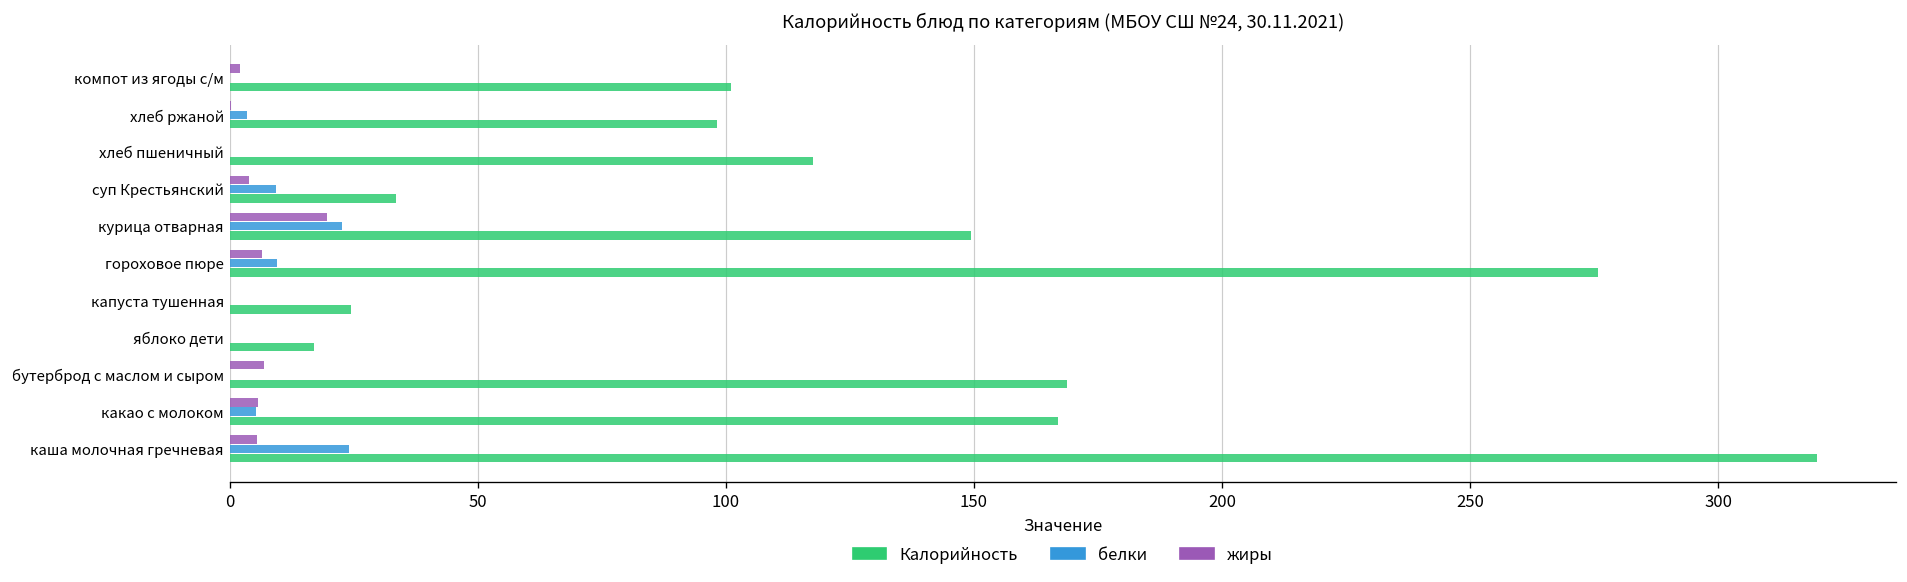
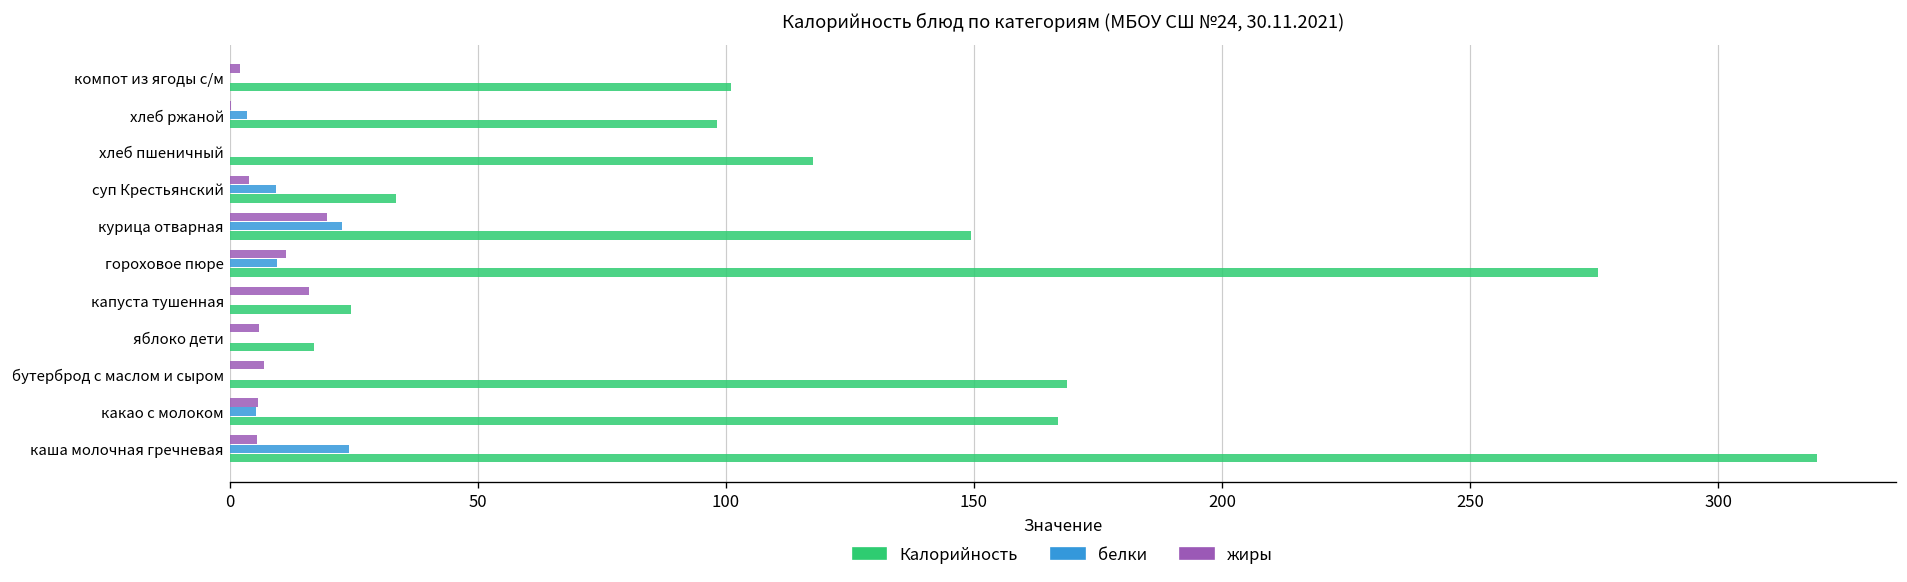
  {
    "Калорийность": {
      "компот из ягоды с/м": 101,
      "хлеб ржаной": 98,
      "хлеб пшеничный": 118,
      "суп Крестьянский": 34,
      "курица отварная": 150,
      "гороховое пюре": 276,
      "капуста тушенная": 25,
      "яблоко дети": 17,
      "бутерброд с маслом и сыром": 169,
      "какао с молоком": 167,
      "каша молочная гречневая": 320
    },
    "белки": {
      "компот из ягоды с/м": 0,
      "хлеб ржаной": 3,
      "хлеб пшеничный": 0,
      "суп Крестьянский": 9,
      "курица отварная": 23,
      "гороховое пюре": 10,
      "капуста тушенная": 0,
      "яблоко дети": 0,
      "бутерброд с маслом и сыром": 0,
      "какао с молоком": 5,
      "каша молочная гречневая": 24
    },
    "жиры": {
      "компот из ягоды с/м": 2,
      "хлеб пшеничный": 0,
      "суп Крестьянский": 4,
      "курица отварная": 20,
-     "гороховое пюре": 7,
-     "капуста тушенная": 0,
-     "яблоко дети": 0,
+     "гороховое пюре": 11,
+     "капуста тушенная": 16,
+     "яблоко дети": 6,
      "бутерброд с маслом и сыром": 7,
      "какао с молоком": 6,
      "каша молочная гречневая": 5
    }
  }
